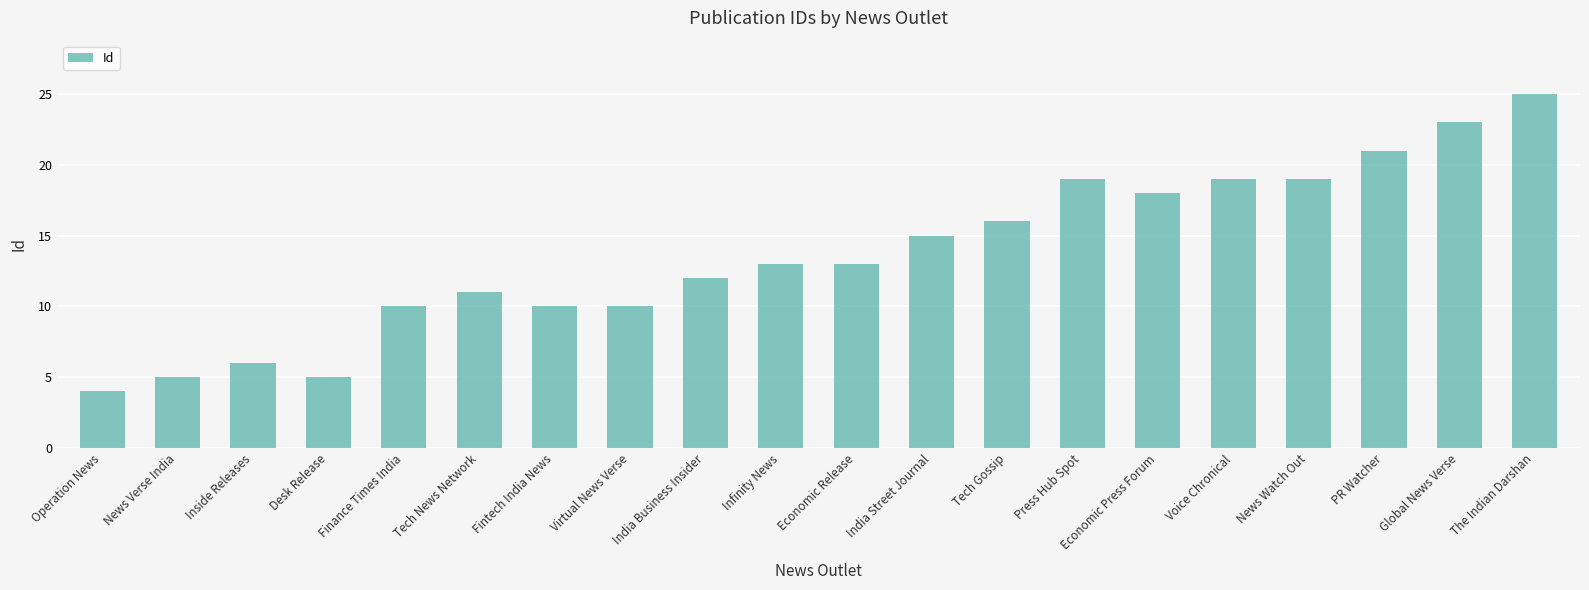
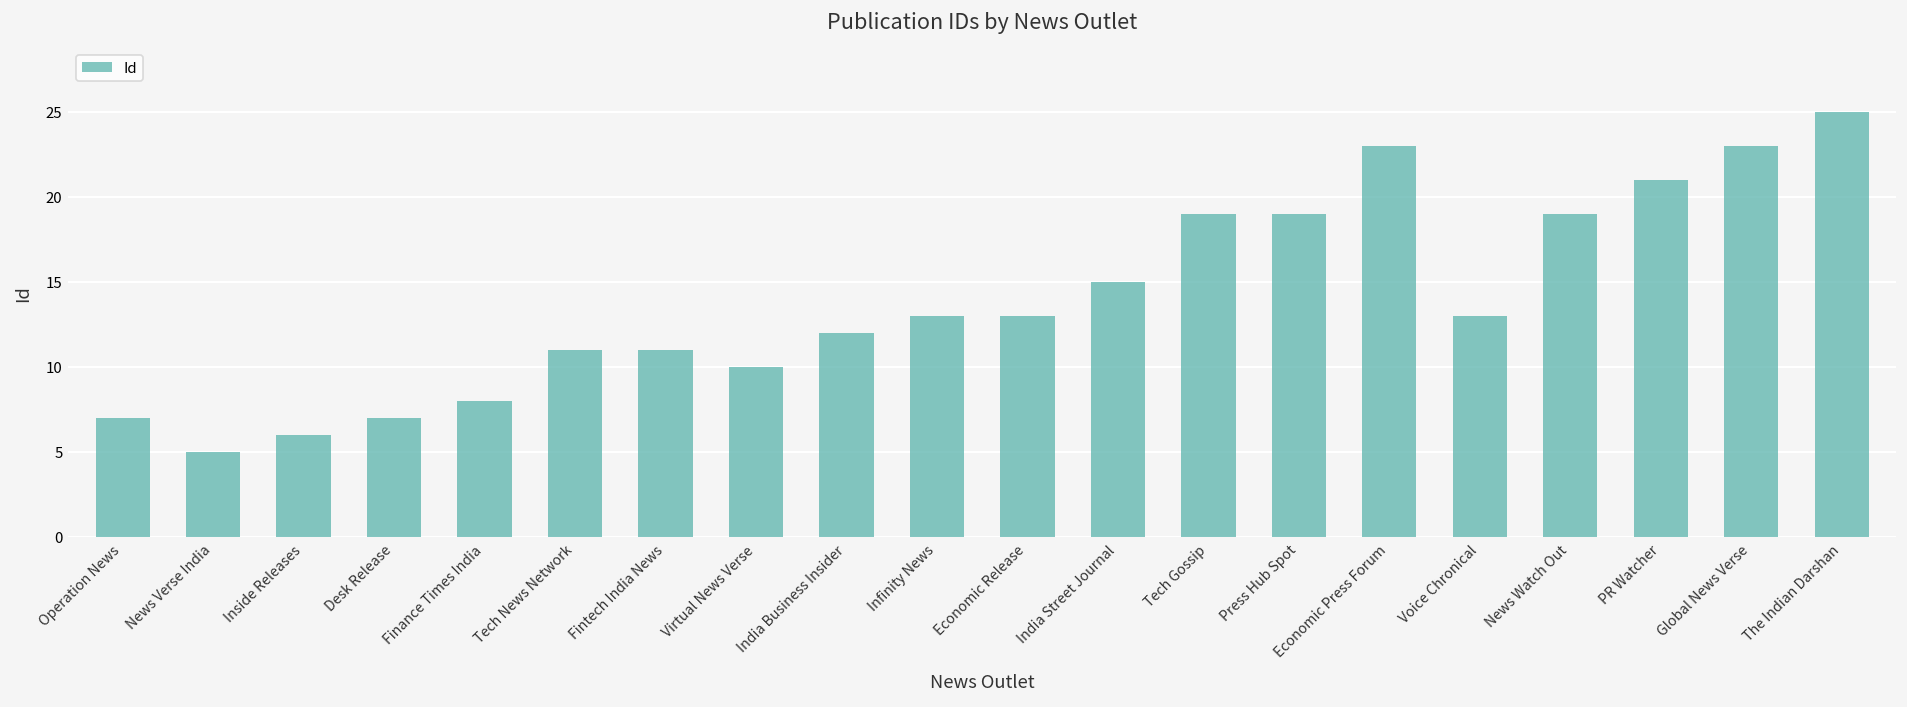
  {
-   "Operation News": 4,
+   "Operation News": 7,
    "News Verse India": 5,
    "Inside Releases": 6,
-   "Desk Release": 5,
-   "Finance Times India": 10,
+   "Desk Release": 7,
+   "Finance Times India": 8,
    "Tech News Network": 11,
-   "Fintech India News": 10,
+   "Fintech India News": 11,
    "Virtual News Verse": 10,
    "India Business Insider": 12,
    "Infinity News": 13,
    "Economic Release": 13,
    "India Street Journal": 15,
-   "Tech Gossip": 16,
+   "Tech Gossip": 19,
    "Press Hub Spot": 19,
-   "Economic Press Forum": 18,
-   "Voice Chronical": 19,
+   "Economic Press Forum": 23,
+   "Voice Chronical": 13,
    "News Watch Out": 19,
    "PR Watcher": 21,
    "Global News Verse": 23,
    "The Indian Darshan": 25
  }
